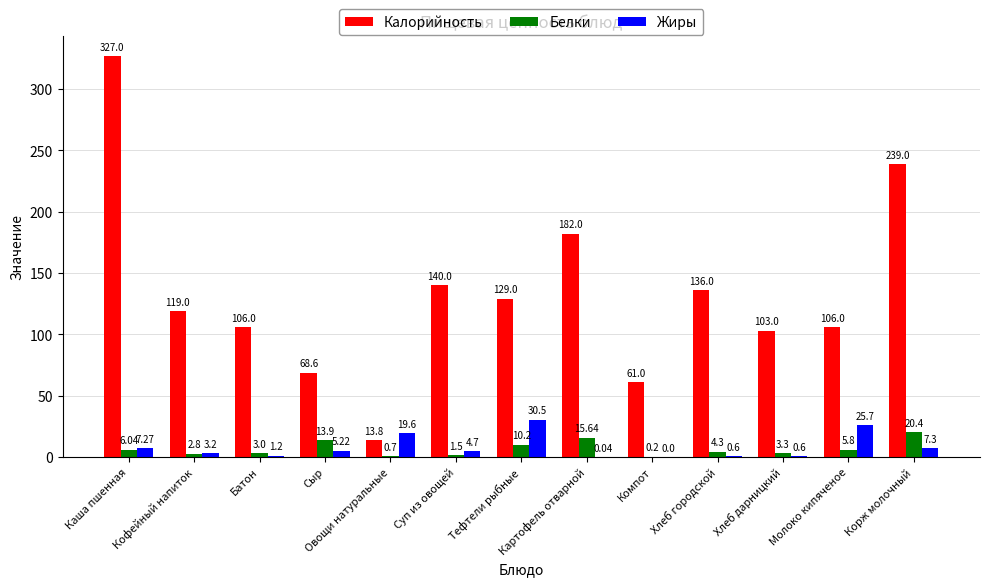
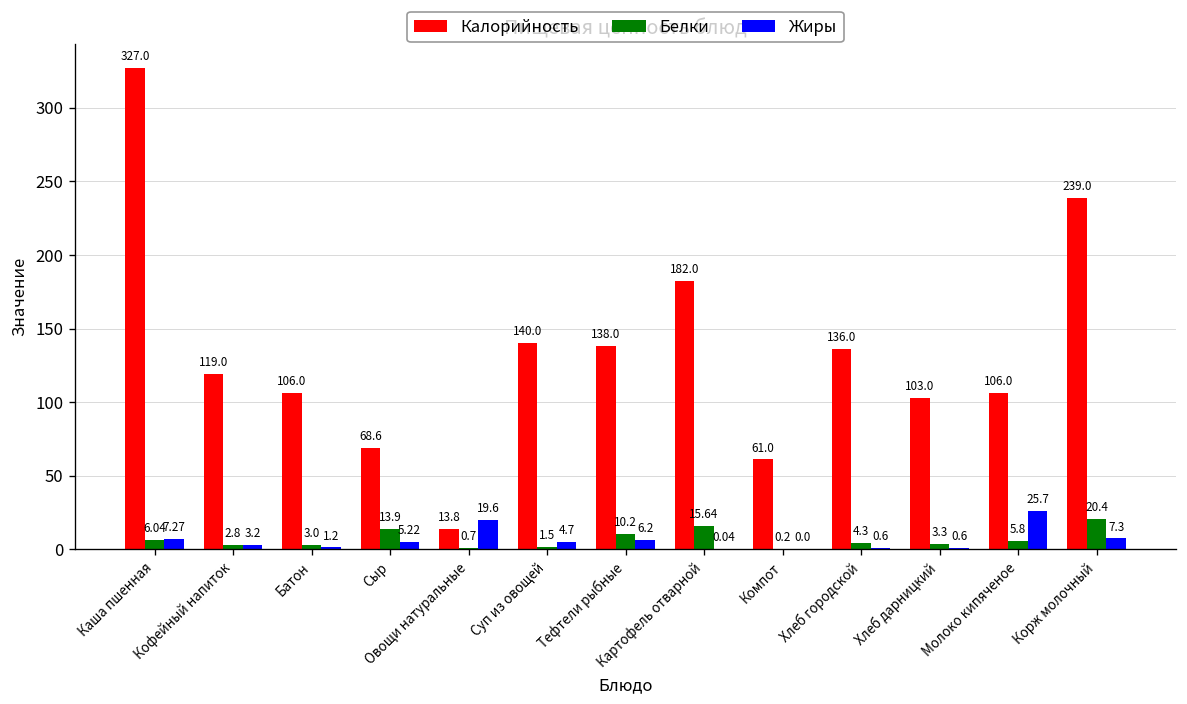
  {
    "Калорийность": {
      "Каша пшенная": 327.0,
      "Кофейный напиток": 119.0,
      "Батон": 106.0,
      "Сыр": 68.6,
      "Овощи натуральные": 13.8,
      "Суп из овощей": 140.0,
-     "Тефтели рыбные": 129.0,
+     "Тефтели рыбные": 138.0,
      "Картофель отварной": 182.0,
      "Компот": 61.0,
      "Хлеб городской": 136.0,
      "Хлеб дарницкий": 103.0,
      "Молоко кипяченое": 106.0,
      "Корж молочный": 239.0
    },
    "Белки": {
      "Каша пшенная": 6.04,
      "Кофейный напиток": 2.8,
      "Батон": 3.0,
      "Сыр": 13.9,
      "Овощи натуральные": 0.7,
      "Суп из овощей": 1.5,
      "Тефтели рыбные": 10.2,
      "Картофель отварной": 15.64,
      "Компот": 0.2,
      "Хлеб городской": 4.3,
      "Хлеб дарницкий": 3.3,
      "Молоко кипяченое": 5.8,
      "Корж молочный": 20.4
    },
    "Жиры": {
      "Каша пшенная": 7.27,
      "Кофейный напиток": 3.2,
      "Батон": 1.2,
      "Сыр": 5.22,
      "Овощи натуральные": 19.6,
      "Суп из овощей": 4.7,
-     "Тефтели рыбные": 30.5,
+     "Тефтели рыбные": 6.2,
      "Картофель отварной": 0.04,
      "Компот": 0.0,
      "Хлеб городской": 0.6,
      "Хлеб дарницкий": 0.6,
      "Молоко кипяченое": 25.7,
      "Корж молочный": 7.3
    }
  }
